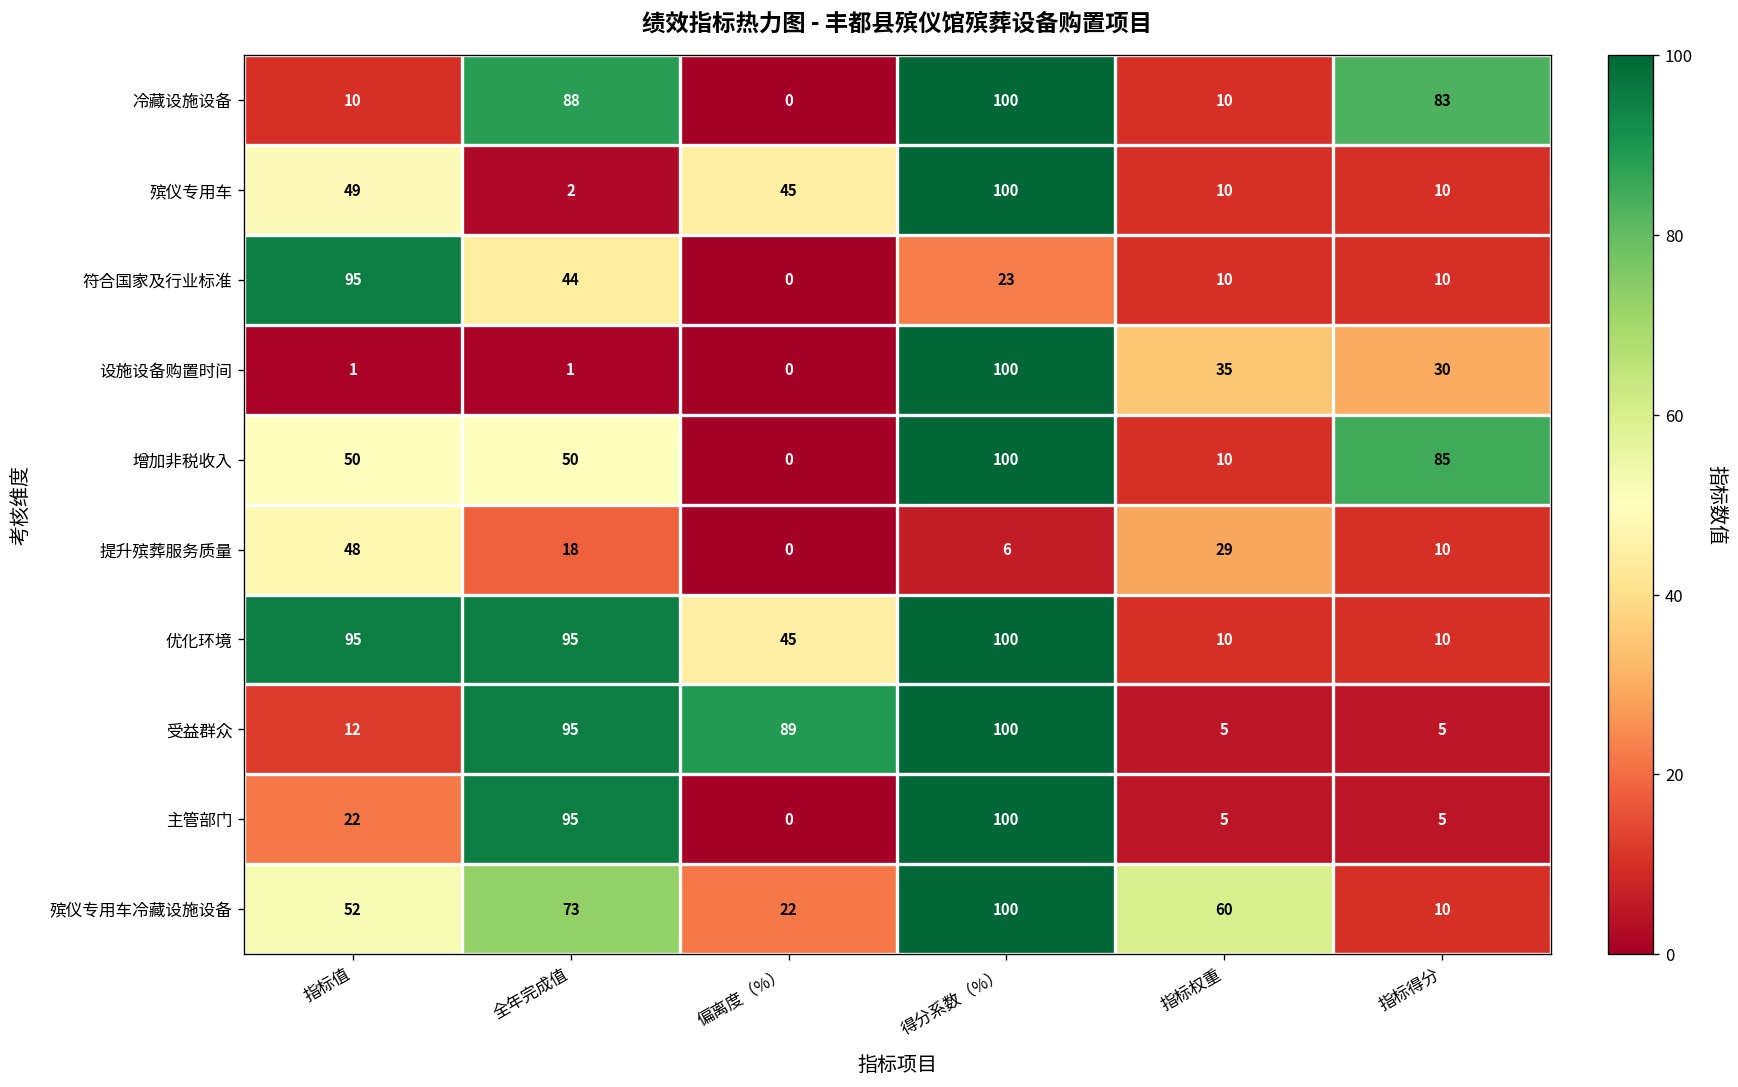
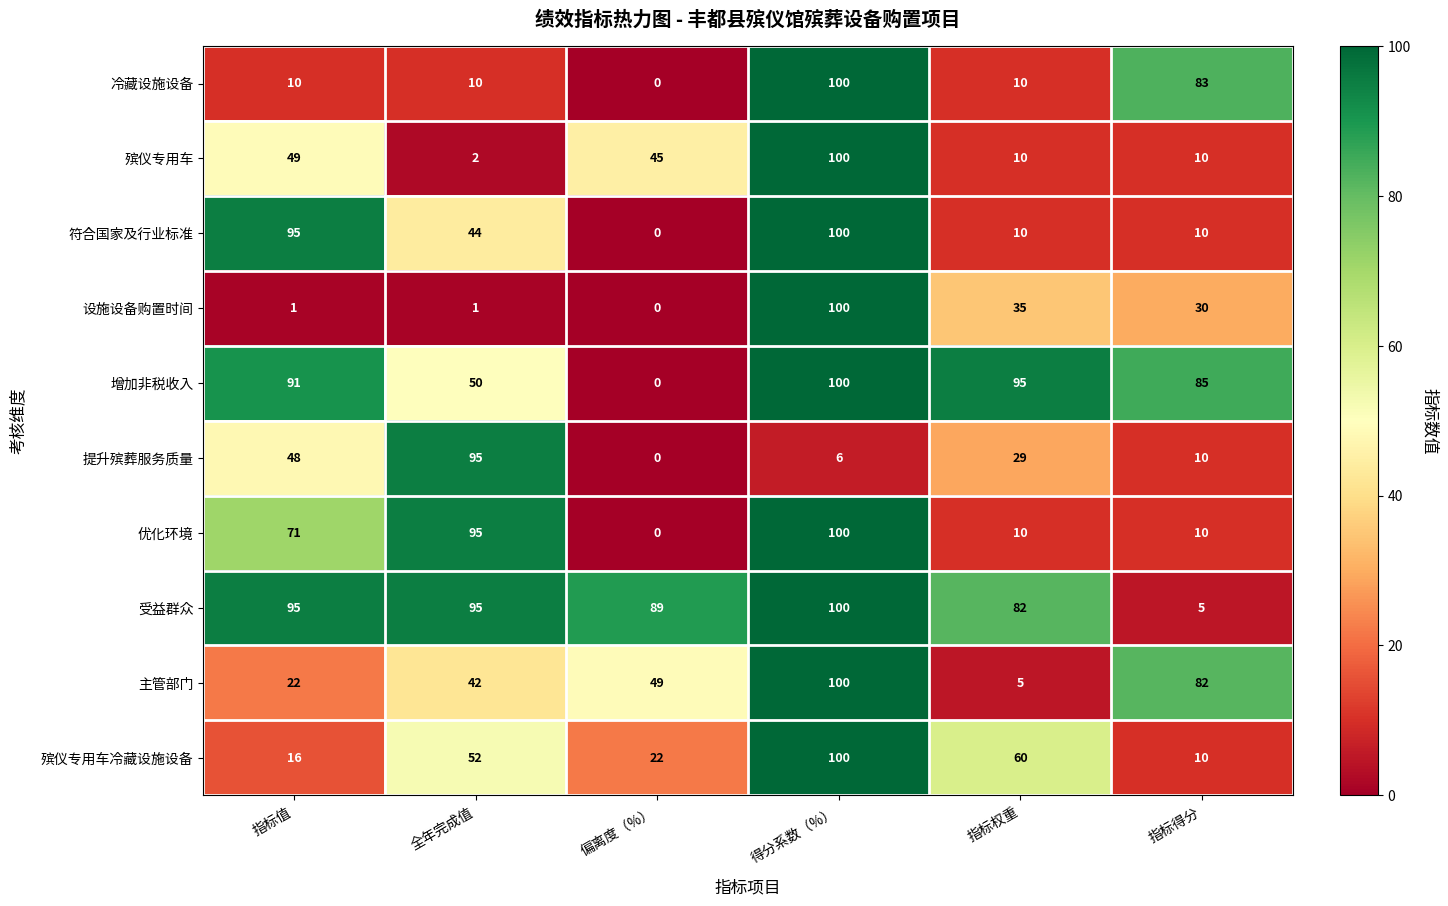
  {
    "冷藏设施设备": {
      "指标值": 10,
-     "全年完成值": 88,
+     "全年完成值": 10,
      "偏离度（%）": 0,
      "得分系数（%）": 100,
      "指标权重": 10,
      "指标得分": 83
    },
    "殡仪专用车": {
      "指标值": 49,
      "全年完成值": 2,
      "偏离度（%）": 45,
      "得分系数（%）": 100,
      "指标权重": 10,
      "指标得分": 10
    },
    "符合国家及行业标准": {
      "指标值": 95,
      "全年完成值": 44,
      "偏离度（%）": 0,
-     "得分系数（%）": 23,
+     "得分系数（%）": 100,
      "指标权重": 10,
      "指标得分": 10
    },
    "设施设备购置时间": {
      "指标值": 1,
      "全年完成值": 1,
      "偏离度（%）": 0,
      "得分系数（%）": 100,
      "指标权重": 35,
      "指标得分": 30
    },
    "增加非税收入": {
-     "指标值": 50,
+     "指标值": 91,
      "全年完成值": 50,
      "偏离度（%）": 0,
      "得分系数（%）": 100,
-     "指标权重": 10,
+     "指标权重": 95,
      "指标得分": 85
    },
    "提升殡葬服务质量": {
      "指标值": 48,
-     "全年完成值": 18,
+     "全年完成值": 95,
      "偏离度（%）": 0,
      "得分系数（%）": 6,
      "指标权重": 29,
      "指标得分": 10
    },
    "优化环境": {
-     "指标值": 95,
+     "指标值": 71,
      "全年完成值": 95,
-     "偏离度（%）": 45,
+     "偏离度（%）": 0,
      "得分系数（%）": 100,
      "指标权重": 10,
      "指标得分": 10
    },
    "受益群众": {
-     "指标值": 12,
+     "指标值": 95,
      "全年完成值": 95,
      "偏离度（%）": 89,
      "得分系数（%）": 100,
-     "指标权重": 5,
+     "指标权重": 82,
      "指标得分": 5
    },
    "主管部门": {
      "指标值": 22,
-     "全年完成值": 95,
-     "偏离度（%）": 0,
+     "全年完成值": 42,
+     "偏离度（%）": 49,
      "得分系数（%）": 100,
      "指标权重": 5,
-     "指标得分": 5
+     "指标得分": 82
    },
    "殡仪专用车冷藏设施设备": {
-     "指标值": 52,
-     "全年完成值": 73,
+     "指标值": 16,
+     "全年完成值": 52,
      "偏离度（%）": 22,
      "得分系数（%）": 100,
      "指标权重": 60,
      "指标得分": 10
    }
  }
